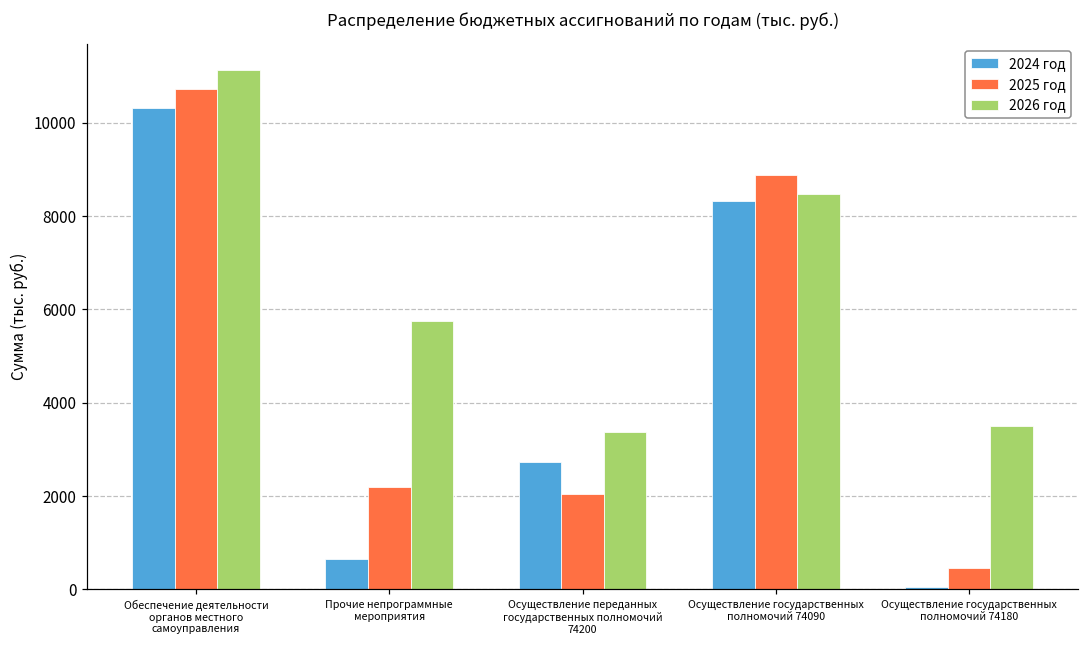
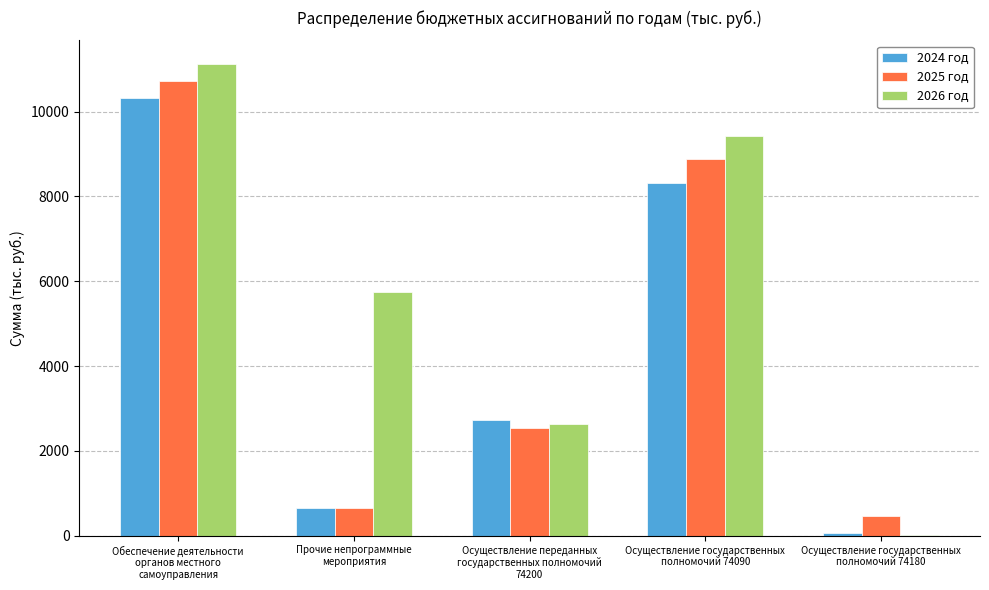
  {
    "2024 год": {
      "Обеспечение деятельности органов местного самоуправления": 10300,
      "Прочие непрограммные мероприятия": 700,
      "Осуществление переданных государственных полномочий 74200": 2700,
      "Осуществление государственных полномочий 74090": 8300
    },
    "2025 год": {
      "Обеспечение деятельности органов местного самоуправления": 10700,
-     "Прочие непрограммные мероприятия": 2200,
-     "Осуществление переданных государственных полномочий 74200": 2000,
+     "Прочие непрограммные мероприятия": 700,
+     "Осуществление переданных государственных полномочий 74200": 2500,
      "Осуществление государственных полномочий 74090": 8900,
      "Осуществление государственных полномочий 74180": 500
    },
    "2026 год": {
      "Обеспечение деятельности органов местного самоуправления": 11100,
      "Прочие непрограммные мероприятия": 5800,
-     "Осуществление переданных государственных полномочий 74200": 3400,
-     "Осуществление государственных полномочий 74090": 8500,
-     "Осуществление государственных полномочий 74180": 3500
+     "Осуществление переданных государственных полномочий 74200": 2600,
+     "Осуществление государственных полномочий 74090": 9400,
+     "Осуществление государственных полномочий 74180": 0
    }
  }
